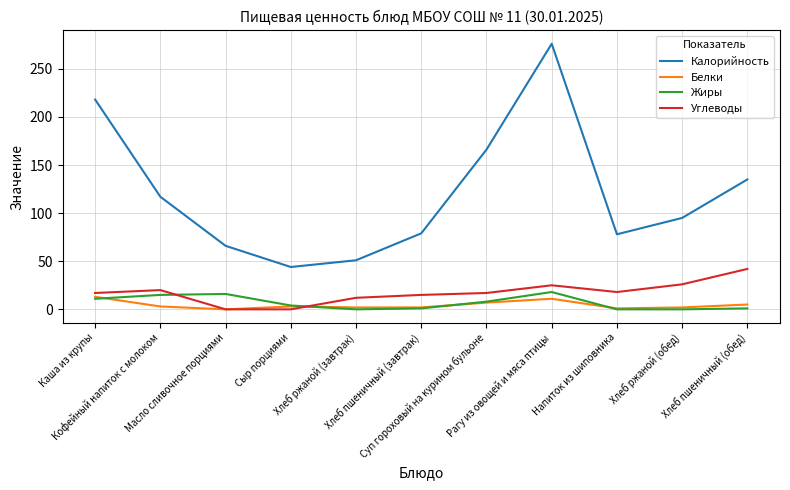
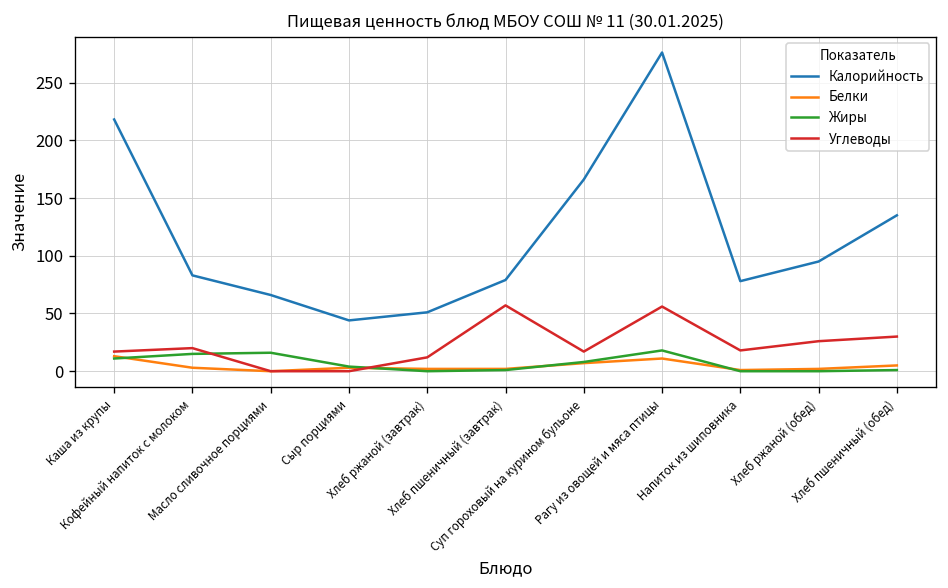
  {
    "Калорийность": {
      "Каша из крупы": 220,
-     "Кофейный напиток с молоком": 120,
+     "Кофейный напиток с молоком": 80,
      "Масло сливочное порциями": 70,
      "Сыр порциями": 40,
      "Хлеб ржаной (завтрак)": 50,
      "Хлеб пшеничный (завтрак)": 80,
      "Суп гороховый на курином бульоне": 170,
      "Рагу из овощей и мяса птицы": 280,
      "Напиток из шиповника": 80,
      "Хлеб ржаной (обед)": 100,
      "Хлеб пшеничный (обед)": 140
    },
    "Белки": {
      "Кофейный напиток с молоком": 0,
      "Рагу из овощей и мяса птицы": 10,
      "Хлеб пшеничный (обед)": 10
    },
    "Жиры": {
      "Кофейный напиток с молоком": 20,
      "Масло сливочное порциями": 20,
      "Рагу из овощей и мяса птицы": 20,
      "Хлеб пшеничный (обед)": 0
    },
    "Углеводы": {
      "Каша из крупы": 20,
      "Кофейный напиток с молоком": 20,
      "Сыр порциями": 0,
      "Хлеб ржаной (завтрак)": 10,
-     "Хлеб пшеничный (завтрак)": 20,
+     "Хлеб пшеничный (завтрак)": 60,
      "Суп гороховый на курином бульоне": 20,
-     "Рагу из овощей и мяса птицы": 30,
+     "Рагу из овощей и мяса птицы": 60,
      "Напиток из шиповника": 20,
      "Хлеб ржаной (обед)": 30,
-     "Хлеб пшеничный (обед)": 40
+     "Хлеб пшеничный (обед)": 30
    }
  }
